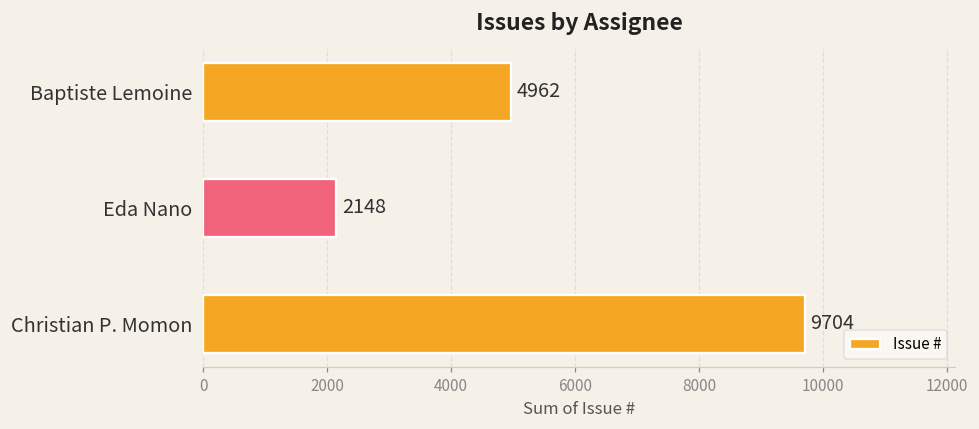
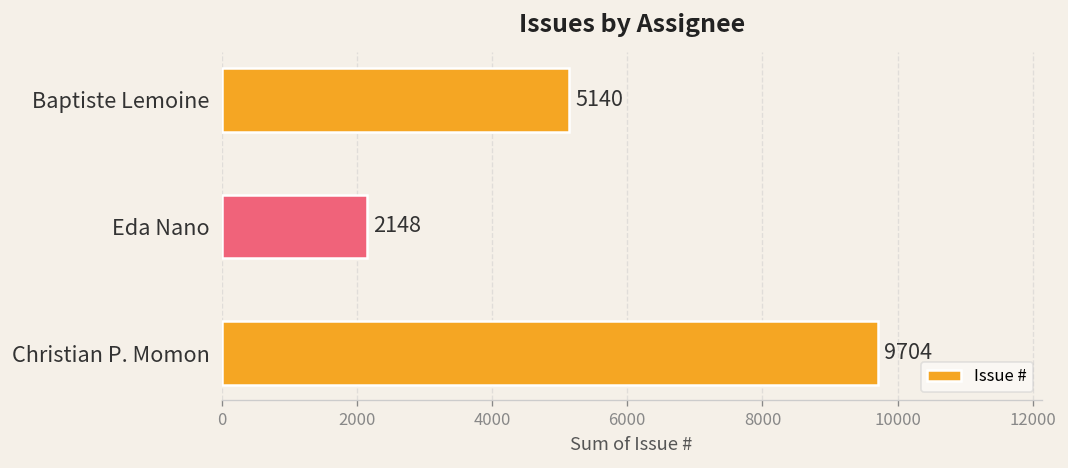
  {
-   "Baptiste Lemoine": 4962,
+   "Baptiste Lemoine": 5140,
    "Eda Nano": 2148
  }
